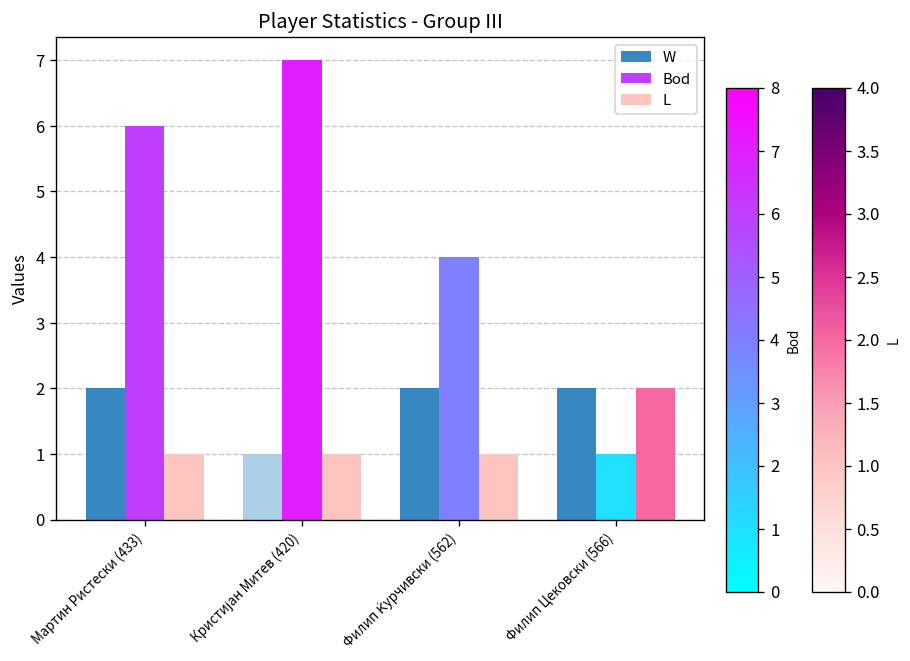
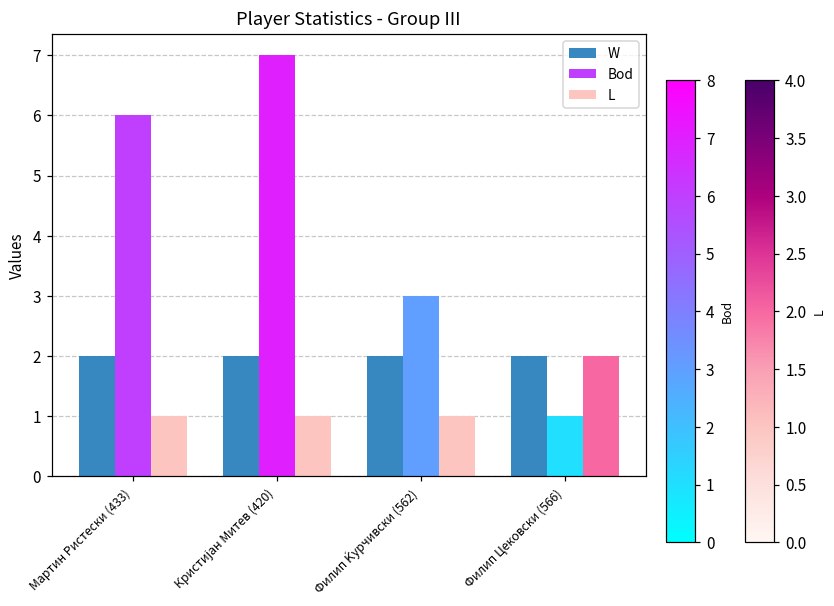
  {
    "W": {
      "Мартин Ристески (433)": 2,
-     "Кристијан Митев (420)": 1,
+     "Кристијан Митев (420)": 2,
      "Филип Ќурчивски (562)": 2,
      "Филип Цековски (566)": 2
    },
    "Bod": {
      "Мартин Ристески (433)": 6,
      "Кристијан Митев (420)": 7,
-     "Филип Ќурчивски (562)": 4,
+     "Филип Ќурчивски (562)": 3,
      "Филип Цековски (566)": 1
    },
    "L": {
      "Мартин Ристески (433)": 1,
      "Кристијан Митев (420)": 1,
      "Филип Ќурчивски (562)": 1,
      "Филип Цековски (566)": 2
    }
  }
